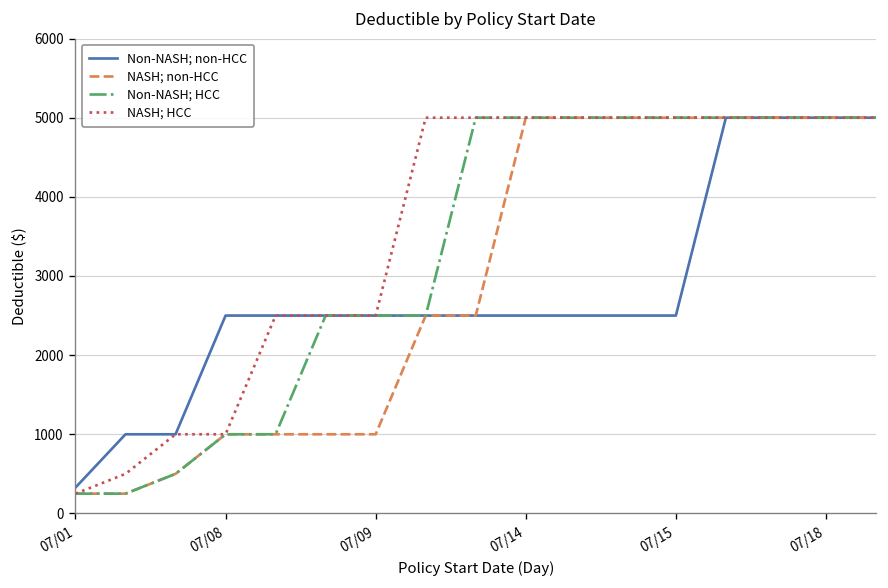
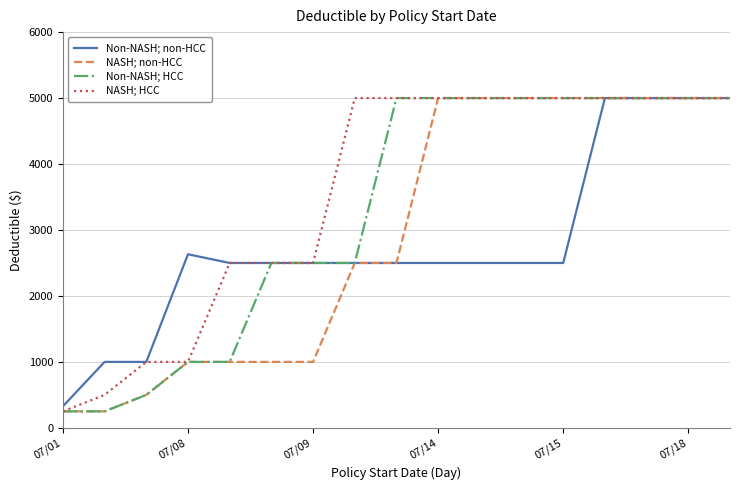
  {
    "Non-NASH; non-HCC": {
      "07/01": 300,
-     "07/08": 2500
+     "07/08": 2600
    }
  }
